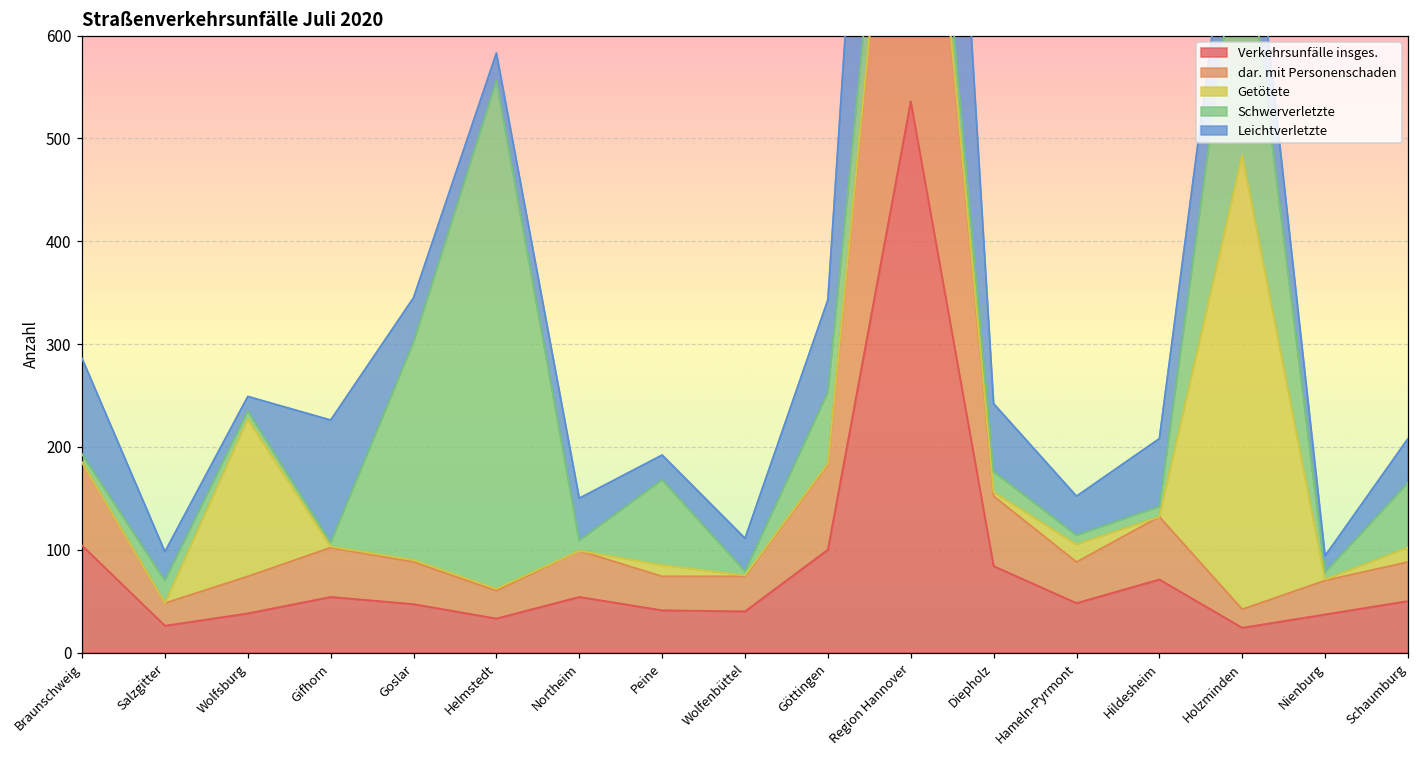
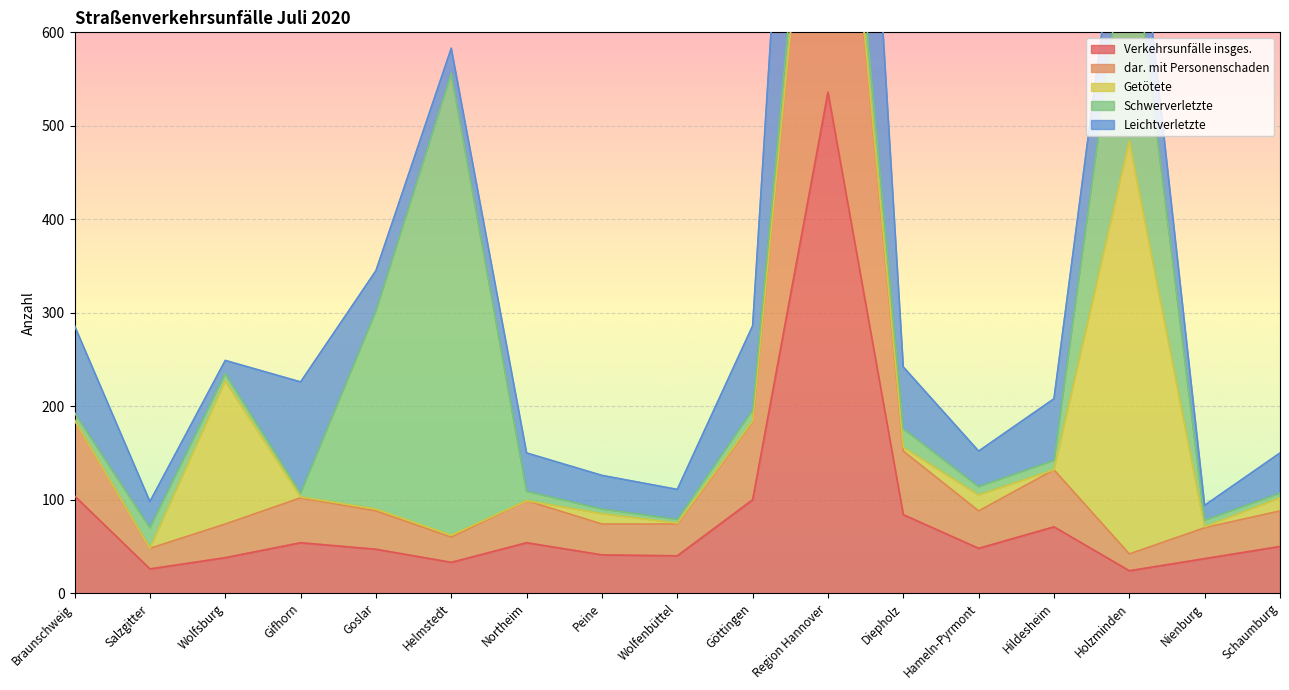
  {
    "Getötete": {
      "Wolfsburg": 150,
      "Peine": 10,
      "Diepholz": 0,
      "Hameln-Pyrmont": 20,
      "Holzminden": 440,
      "Schaumburg": 10
    },
    "Schwerverletzte": {
      "Braunschweig": 10,
      "Salzgitter": 20,
      "Wolfsburg": 10,
      "Gifhorn": 0,
      "Goslar": 210,
      "Helmstedt": 490,
      "Northeim": 10,
-     "Peine": 80,
+     "Peine": 10,
      "Wolfenbüttel": 0,
-     "Göttingen": 70,
+     "Göttingen": 10,
      "Diepholz": 20,
      "Hameln-Pyrmont": 10,
      "Hildesheim": 10,
      "Nienburg": 10,
-     "Schaumburg": 60
+     "Schaumburg": 10
    },
    "Leichtverletzte": {
      "Braunschweig": 90,
      "Salzgitter": 30,
      "Wolfsburg": 10,
      "Gifhorn": 120,
      "Goslar": 40,
      "Helmstedt": 30,
      "Northeim": 40,
-     "Peine": 20,
+     "Peine": 40,
      "Wolfenbüttel": 30,
      "Göttingen": 90,
      "Diepholz": 70,
      "Hameln-Pyrmont": 40,
      "Hildesheim": 70,
      "Nienburg": 20,
      "Schaumburg": 40
    }
  }
